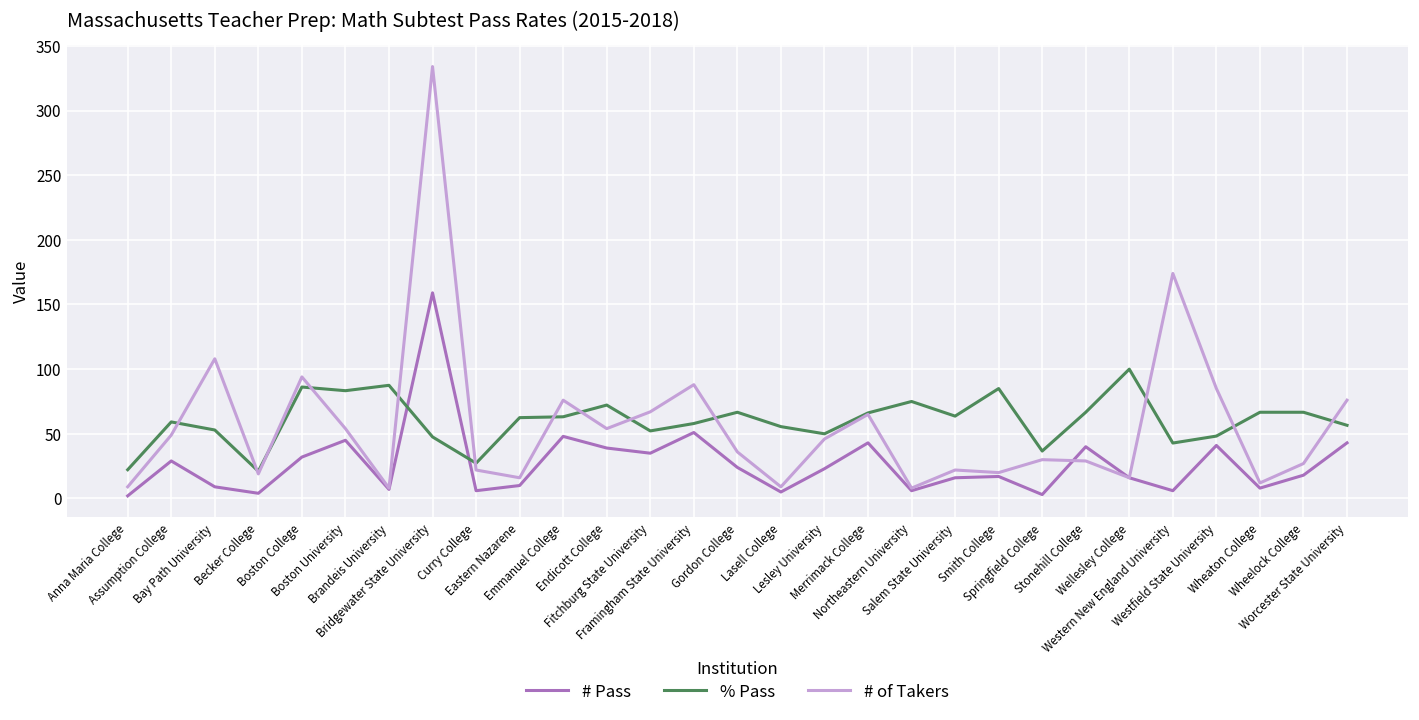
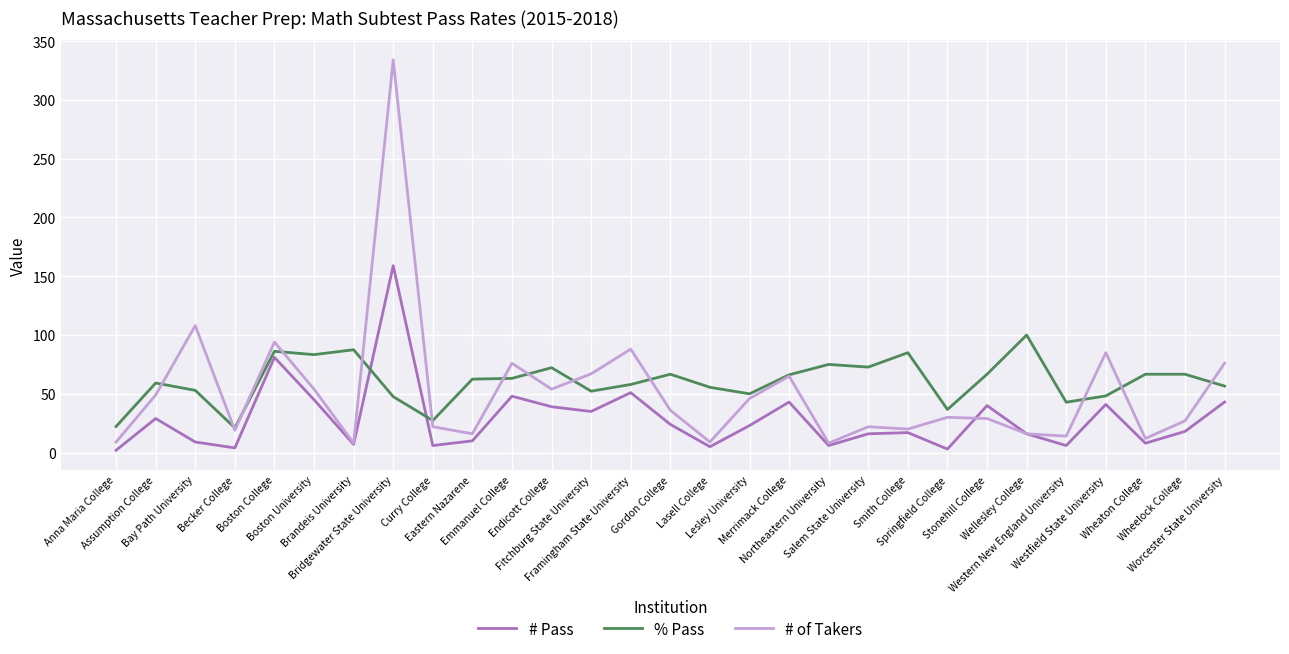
  {
    "# Pass": {
      "Anna Maria College": 2,
      "Assumption College": 29,
      "Bay Path University": 9,
      "Becker College": 4,
-     "Boston College": 32,
+     "Boston College": 81,
      "Boston University": 45,
      "Bridgewater State University": 159,
      "Curry College": 6,
      "Eastern Nazarene": 10,
      "Emmanuel College": 48,
      "Endicott College": 39,
      "Fitchburg State University": 35,
      "Framingham State University": 51,
      "Gordon College": 24,
      "Lasell College": 5,
      "Lesley University": 23,
      "Merrimack College": 43,
      "Salem State University": 16,
      "Smith College": 17,
      "Springfield College": 3,
      "Stonehill College": 40,
      "Western New England University": 6,
      "Westfield State University": 41,
      "Wheaton College": 8,
      "Wheelock College": 18,
      "Worcester State University": 43
    },
    "% Pass": {
      "Anna Maria College": 22,
      "Assumption College": 59,
      "Bay Path University": 53,
      "Boston College": 86,
      "Boston University": 83,
      "Brandeis University": 88,
      "Bridgewater State University": 48,
      "Curry College": 27,
      "Eastern Nazarene": 63,
      "Emmanuel College": 63,
      "Endicott College": 72,
      "Fitchburg State University": 52,
      "Framingham State University": 58,
      "Gordon College": 67,
      "Lasell College": 56,
      "Lesley University": 50,
      "Northeastern University": 75,
-     "Salem State University": 64,
+     "Salem State University": 73,
      "Smith College": 85,
      "Springfield College": 37,
      "Stonehill College": 67,
      "Wellesley College": 100,
      "Western New England University": 43,
      "Westfield State University": 48,
      "Wheaton College": 67,
      "Wheelock College": 67,
      "Worcester State University": 57
    },
    "# of Takers": {
      "Anna Maria College": 9,
      "Assumption College": 49,
      "Bay Path University": 108,
      "Boston College": 94,
      "Boston University": 54,
      "Bridgewater State University": 334,
      "Curry College": 22,
      "Eastern Nazarene": 16,
      "Emmanuel College": 76,
      "Endicott College": 54,
      "Fitchburg State University": 67,
      "Framingham State University": 88,
      "Gordon College": 36,
      "Lasell College": 9,
      "Lesley University": 46,
      "Salem State University": 22,
      "Smith College": 20,
      "Springfield College": 30,
      "Stonehill College": 29,
-     "Western New England University": 174,
+     "Western New England University": 14,
      "Westfield State University": 85,
      "Wheaton College": 12,
      "Wheelock College": 27,
      "Worcester State University": 76
    }
  }
